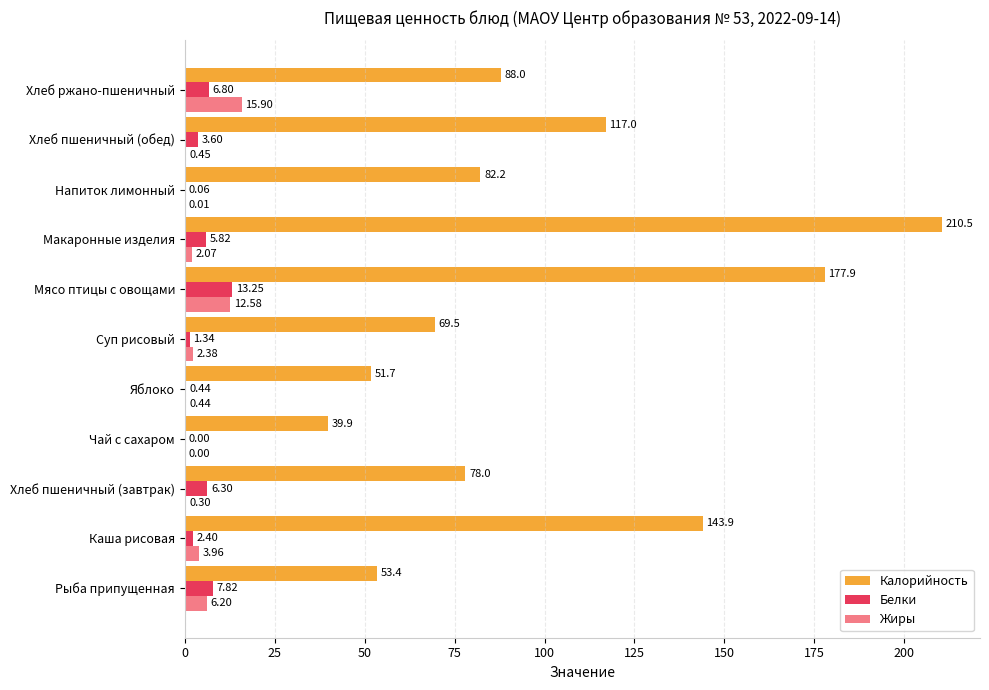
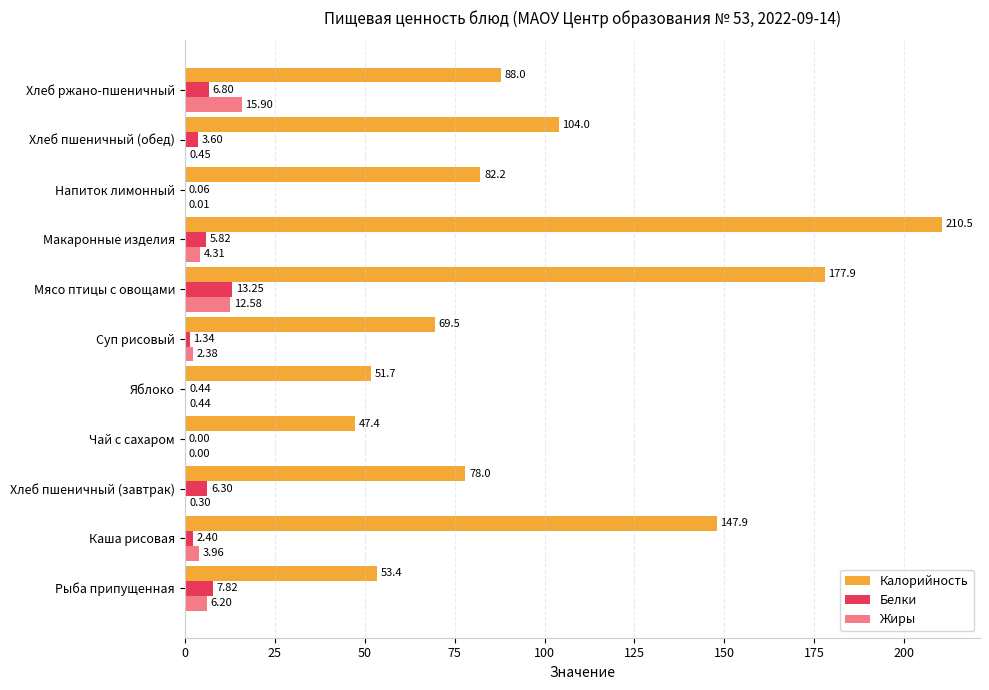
  {
    "Калорийность": {
      "Хлеб ржано-пшеничный": 88.0,
-     "Хлеб пшеничный (обед)": 117.0,
+     "Хлеб пшеничный (обед)": 104.0,
      "Напиток лимонный": 82.2,
      "Макаронные изделия": 210.5,
      "Мясо птицы с овощами": 177.9,
      "Суп рисовый": 69.5,
      "Яблоко": 51.7,
-     "Чай с сахаром": 39.9,
+     "Чай с сахаром": 47.4,
      "Хлеб пшеничный (завтрак)": 78.0,
-     "Каша рисовая": 143.9,
+     "Каша рисовая": 147.9,
      "Рыба припущенная": 53.4
    },
    "Белки": {
      "Хлеб ржано-пшеничный": 6.80,
      "Хлеб пшеничный (обед)": 3.60,
      "Напиток лимонный": 0.06,
      "Макаронные изделия": 5.82,
      "Мясо птицы с овощами": 13.25,
      "Суп рисовый": 1.34,
      "Яблоко": 0.44,
      "Чай с сахаром": 0.00,
      "Хлеб пшеничный (завтрак)": 6.30,
      "Каша рисовая": 2.40,
      "Рыба припущенная": 7.82
    },
    "Жиры": {
      "Хлеб ржано-пшеничный": 15.90,
      "Хлеб пшеничный (обед)": 0.45,
      "Напиток лимонный": 0.01,
-     "Макаронные изделия": 2.07,
+     "Макаронные изделия": 4.31,
      "Мясо птицы с овощами": 12.58,
      "Суп рисовый": 2.38,
      "Яблоко": 0.44,
      "Чай с сахаром": 0.00,
      "Хлеб пшеничный (завтрак)": 0.30,
      "Каша рисовая": 3.96,
      "Рыба припущенная": 6.20
    }
  }
